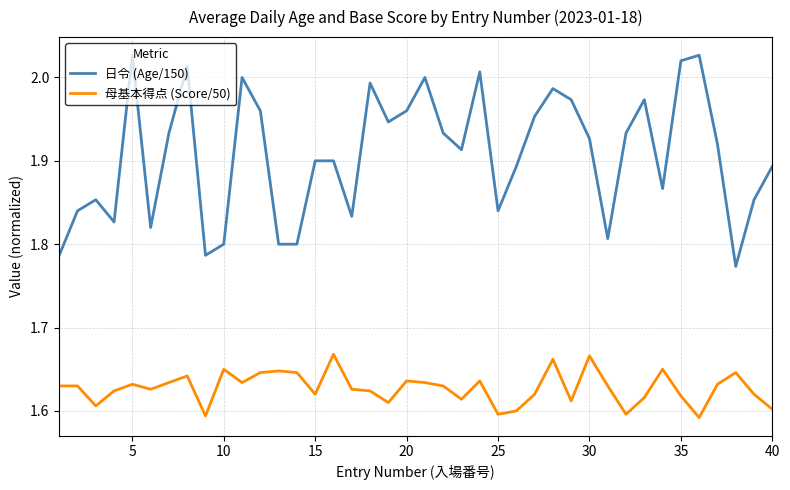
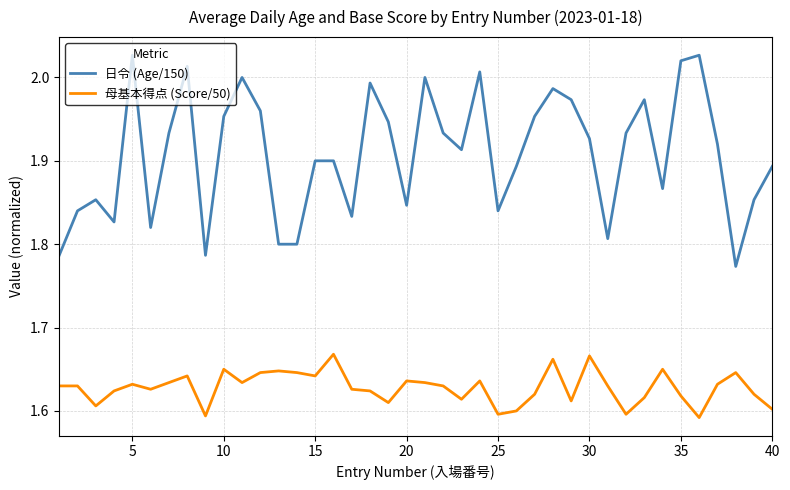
  {
    "日令 (Age/150)": {
-     "10": 1.80,
+     "10": 1.95,
      "15": 1.90,
-     "20": 1.96,
+     "20": 1.85,
      "25": 1.84,
      "30": 1.93,
      "35": 2.02,
      "40": 1.89
    },
    "母基本得点 (Score/50)": {
      "5": 1.63,
      "10": 1.65,
-     "15": 1.62,
+     "15": 1.64,
      "20": 1.64,
      "25": 1.60,
      "30": 1.67,
      "35": 1.62,
      "40": 1.60
    }
  }
